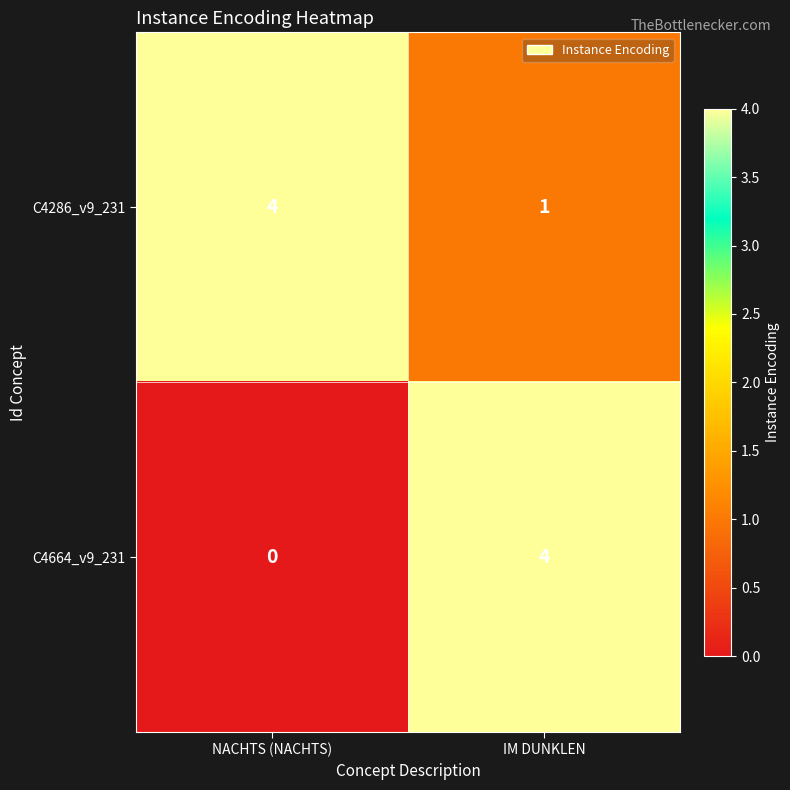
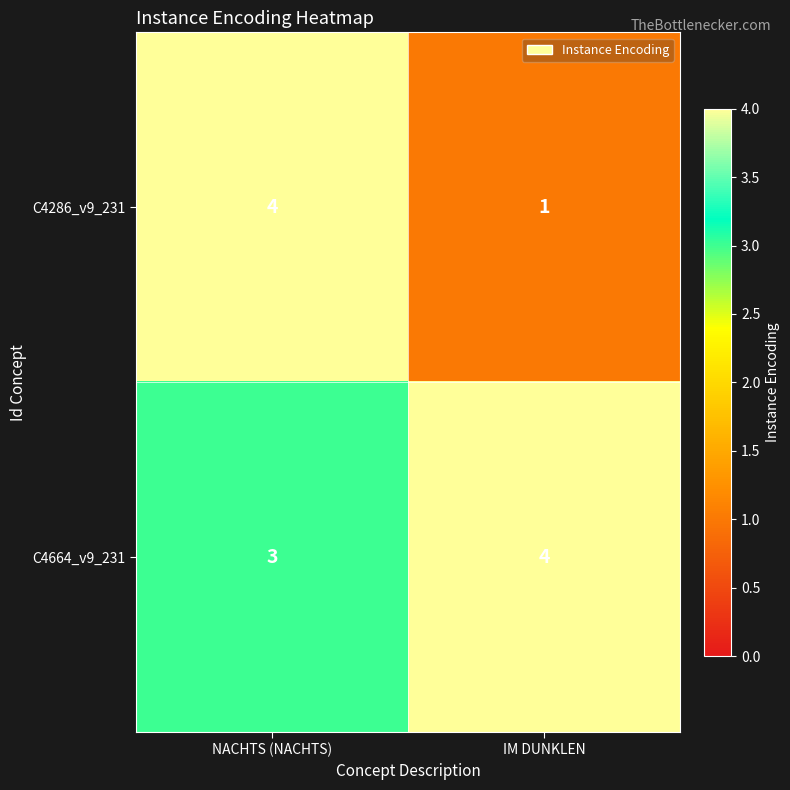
  {
    "C4286_v9_231": {
      "NACHTS (NACHTS)": 4,
      "IM DUNKLEN": 1
    },
    "C4664_v9_231": {
-     "NACHTS (NACHTS)": 0,
+     "NACHTS (NACHTS)": 3,
      "IM DUNKLEN": 4
    }
  }
